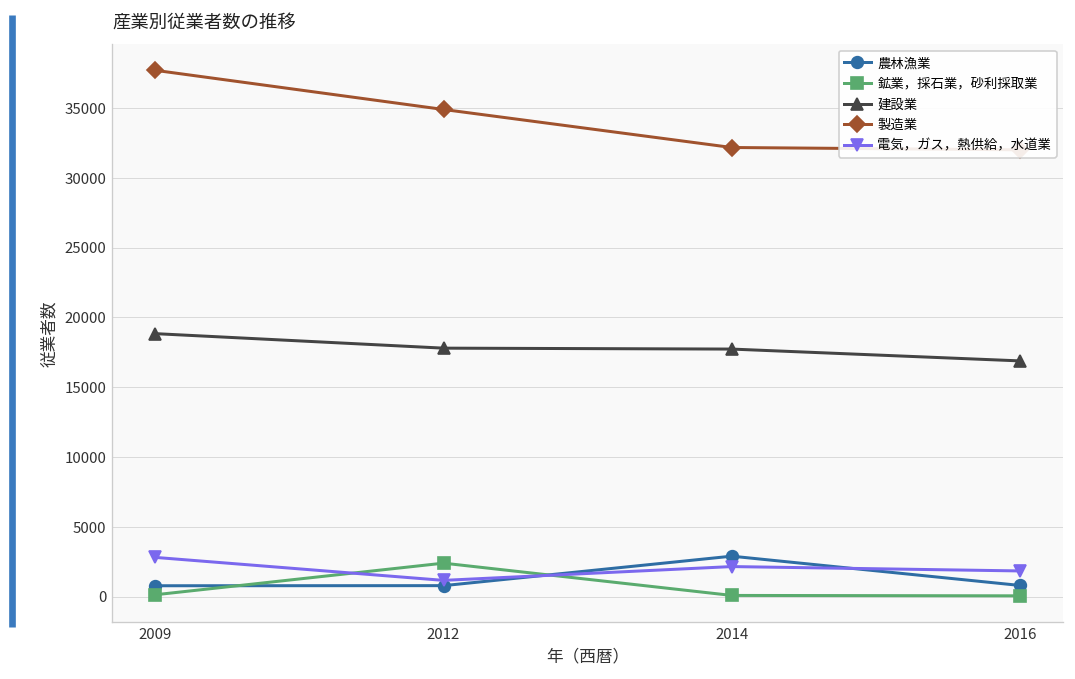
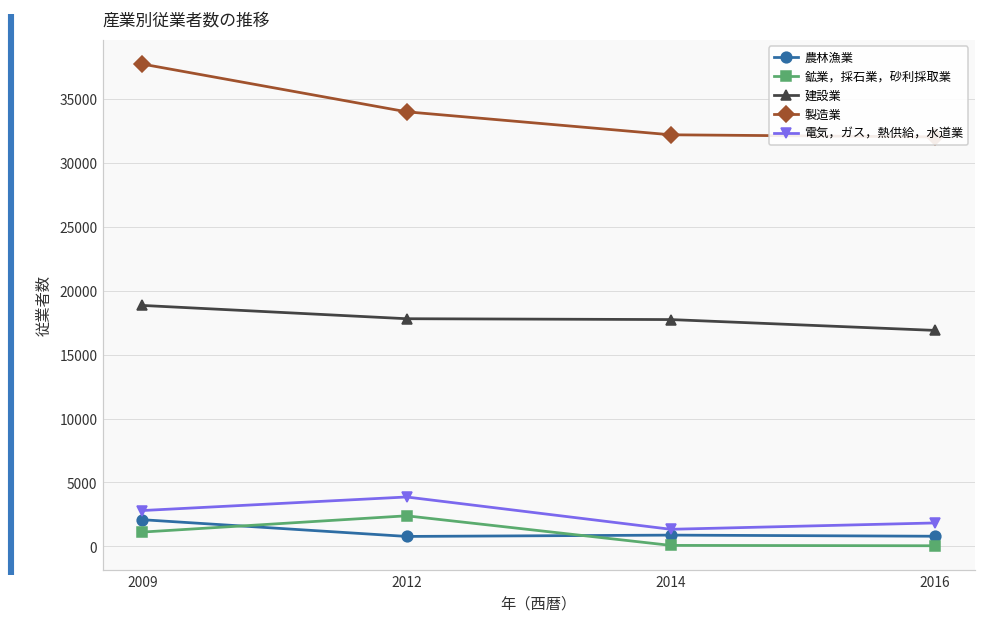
  {
    "農林漁業": {
-     "2009": 800,
+     "2009": 2100,
      "2012": 800,
-     "2014": 2900,
+     "2014": 900,
      "2016": 800
    },
    "鉱業，採石業，砂利採取業": {
-     "2009": 100,
+     "2009": 1100,
      "2012": 2400,
      "2014": 100,
      "2016": 100
    },
    "建設業": {
      "2009": 18800,
      "2012": 17800,
      "2014": 17700,
      "2016": 16900
    },
    "製造業": {
      "2009": 37700,
-     "2012": 34900,
+     "2012": 34000,
      "2014": 32200
    },
    "電気，ガス，熱供給，水道業": {
      "2009": 2800,
-     "2012": 1200,
-     "2014": 2200,
+     "2012": 3900,
+     "2014": 1300,
      "2016": 1800
    }
  }
